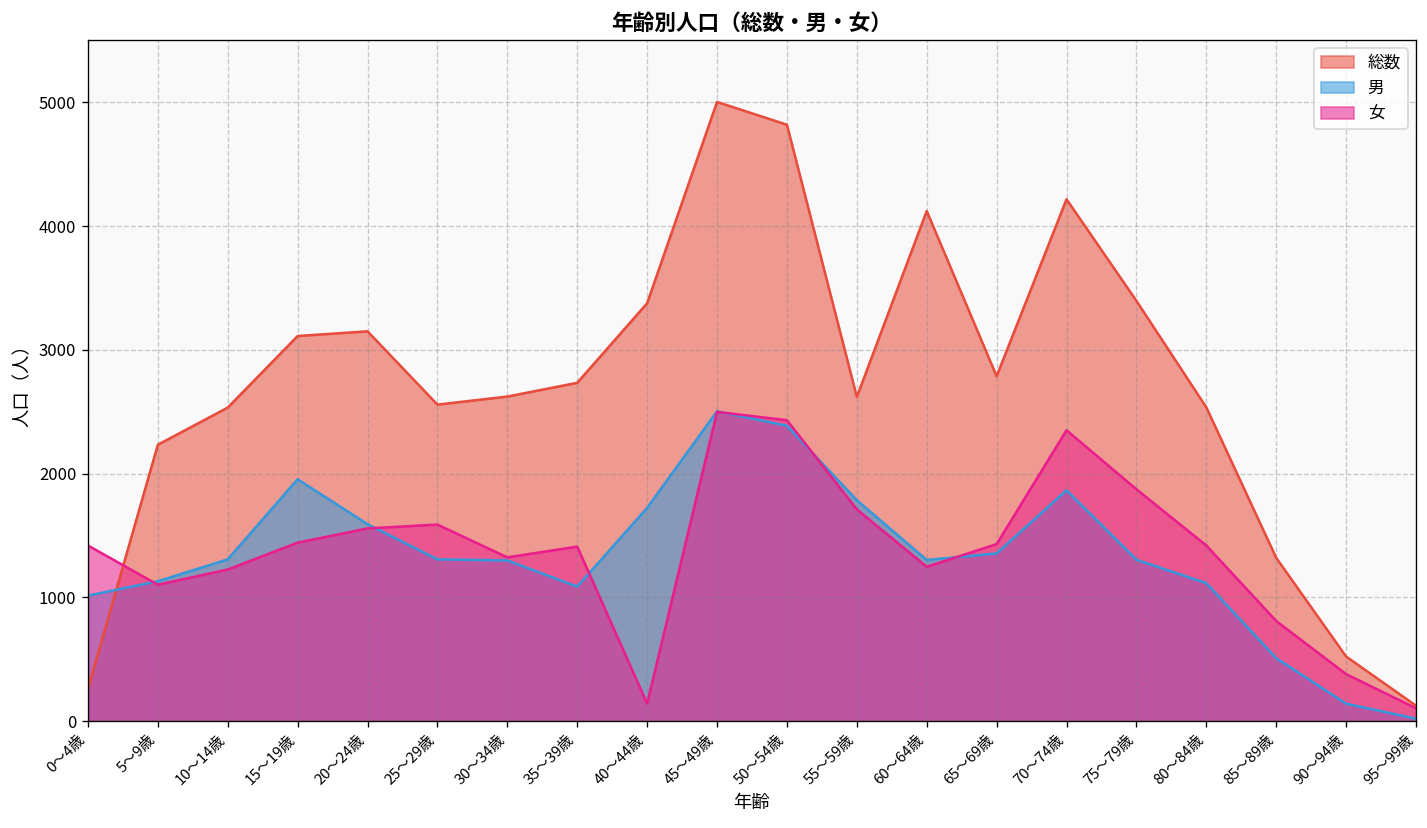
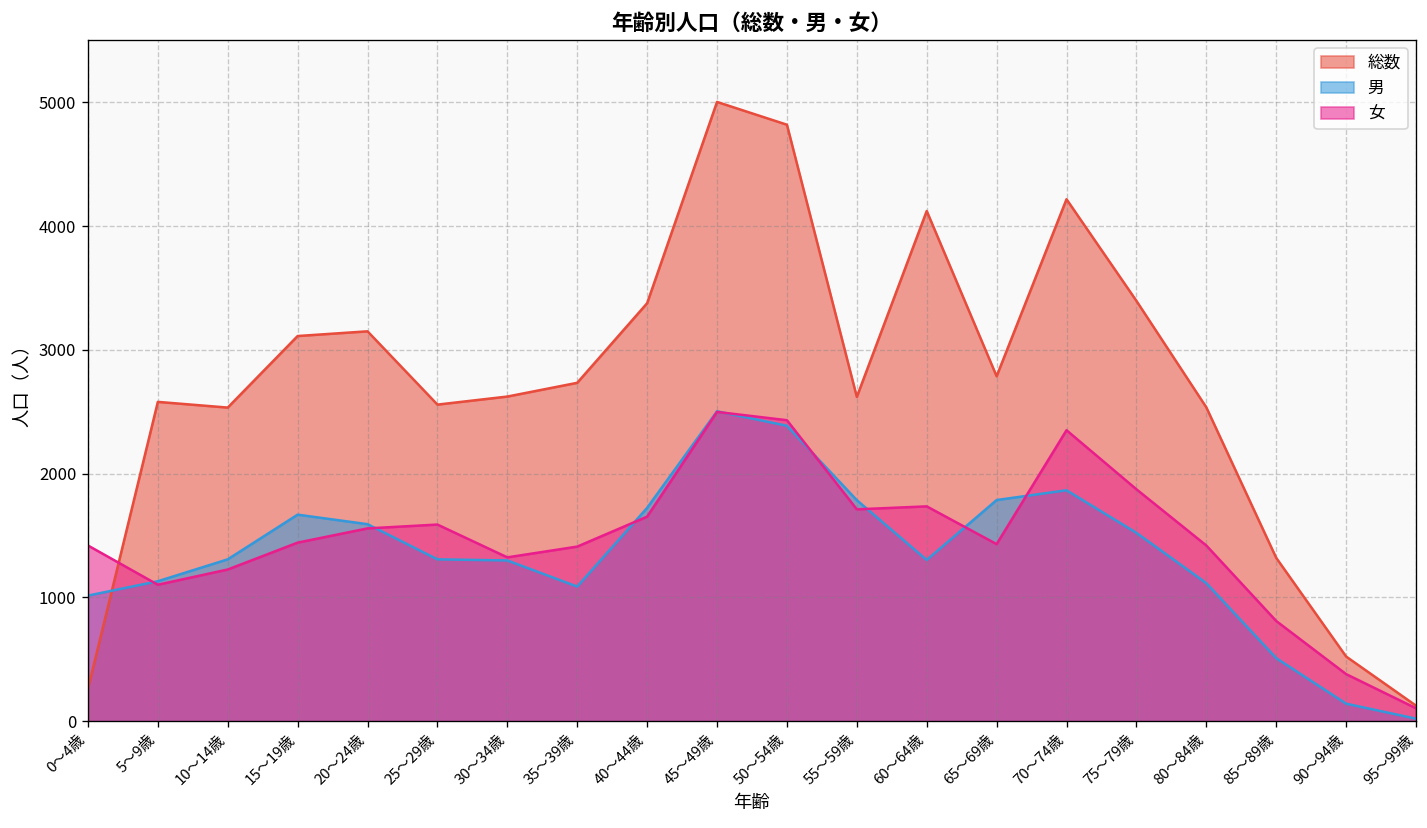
  {
    "総数": {
      "0～4歳": 260,
-     "5～9歳": 2230,
+     "5～9歳": 2580,
      "10～14歳": 2530,
      "15～19歳": 3110,
      "20～24歳": 3150,
      "25～29歳": 2560,
      "30～34歳": 2620,
      "35～39歳": 2730,
      "40～44歳": 3380,
      "45～49歳": 5000,
      "50～54歳": 4820,
      "55～59歳": 2620,
      "60～64歳": 4120,
      "65～69歳": 2790,
      "70～74歳": 4220,
      "75～79歳": 3400,
      "80～84歳": 2540,
      "85～89歳": 1320,
      "90～94歳": 520
    },
    "男": {
      "0～4歳": 1020,
      "5～9歳": 1130,
      "10～14歳": 1310,
-     "15～19歳": 1960,
+     "15～19歳": 1670,
      "20～24歳": 1590,
      "25～29歳": 1310,
      "35～39歳": 1090,
      "40～44歳": 1720,
      "50～54歳": 2390,
      "55～59歳": 1790,
      "60～64歳": 1300,
-     "65～69歳": 1360,
+     "65～69歳": 1790,
      "70～74歳": 1870,
-     "75～79歳": 1310,
+     "75～79歳": 1520,
      "80～84歳": 1120,
      "85～89歳": 510,
      "90～94歳": 140,
      "95～99歳": 20
    },
    "女": {
      "0～4歳": 1420,
      "5～9歳": 1100,
      "10～14歳": 1230,
      "15～19歳": 1440,
      "20～24歳": 1560,
      "25～29歳": 1590,
      "35～39歳": 1410,
-     "40～44歳": 140,
+     "40～44歳": 1650,
      "50～54歳": 2430,
      "55～59歳": 1710,
-     "60～64歳": 1250,
+     "60～64歳": 1740,
      "65～69歳": 1430,
      "70～74歳": 2350,
      "75～79歳": 1870,
      "80～84歳": 1420,
      "85～89歳": 810,
      "90～94歳": 380
    }
  }
